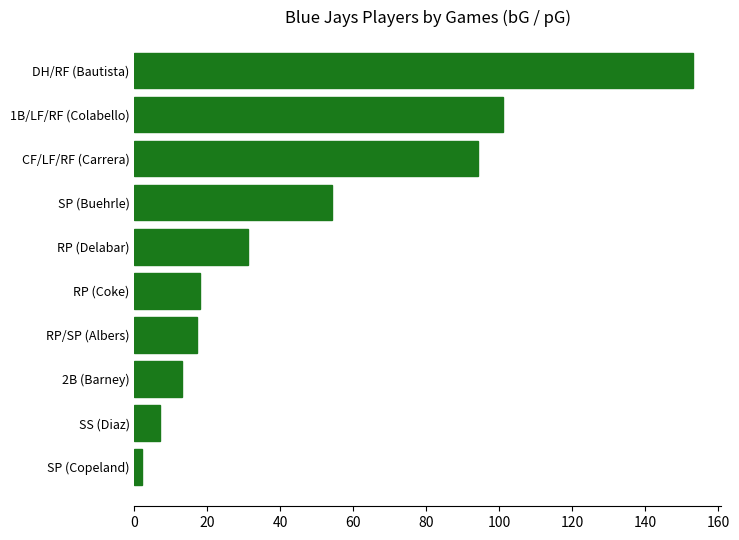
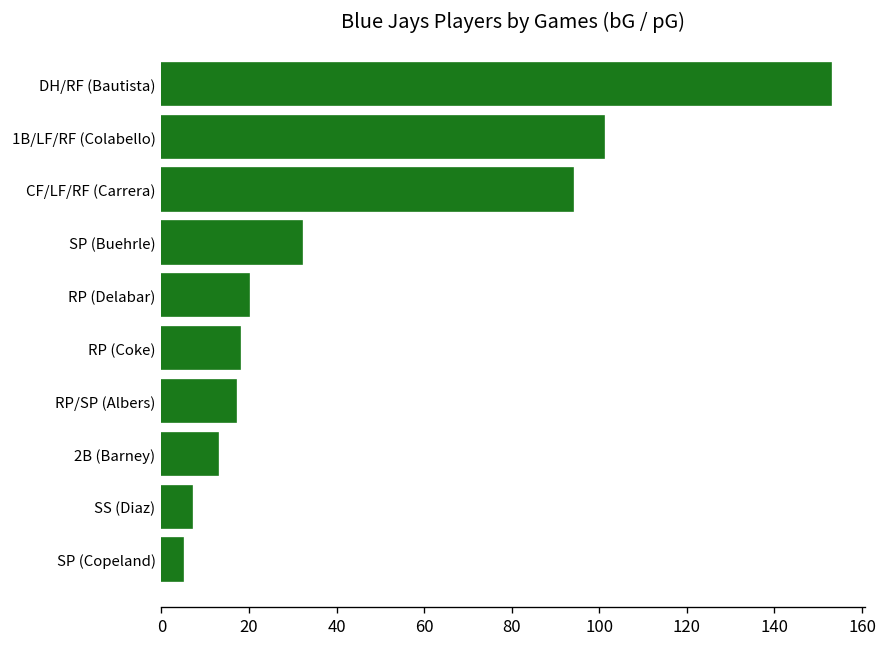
  {
    "DH/RF (Bautista)": 153,
    "1B/LF/RF (Colabello)": 101,
    "CF/LF/RF (Carrera)": 94,
-   "SP (Buehrle)": 54,
-   "RP (Delabar)": 31,
+   "SP (Buehrle)": 32,
+   "RP (Delabar)": 20,
    "RP (Coke)": 18,
    "RP/SP (Albers)": 17,
    "2B (Barney)": 13,
    "SS (Diaz)": 7,
-   "SP (Copeland)": 2
+   "SP (Copeland)": 5
  }
